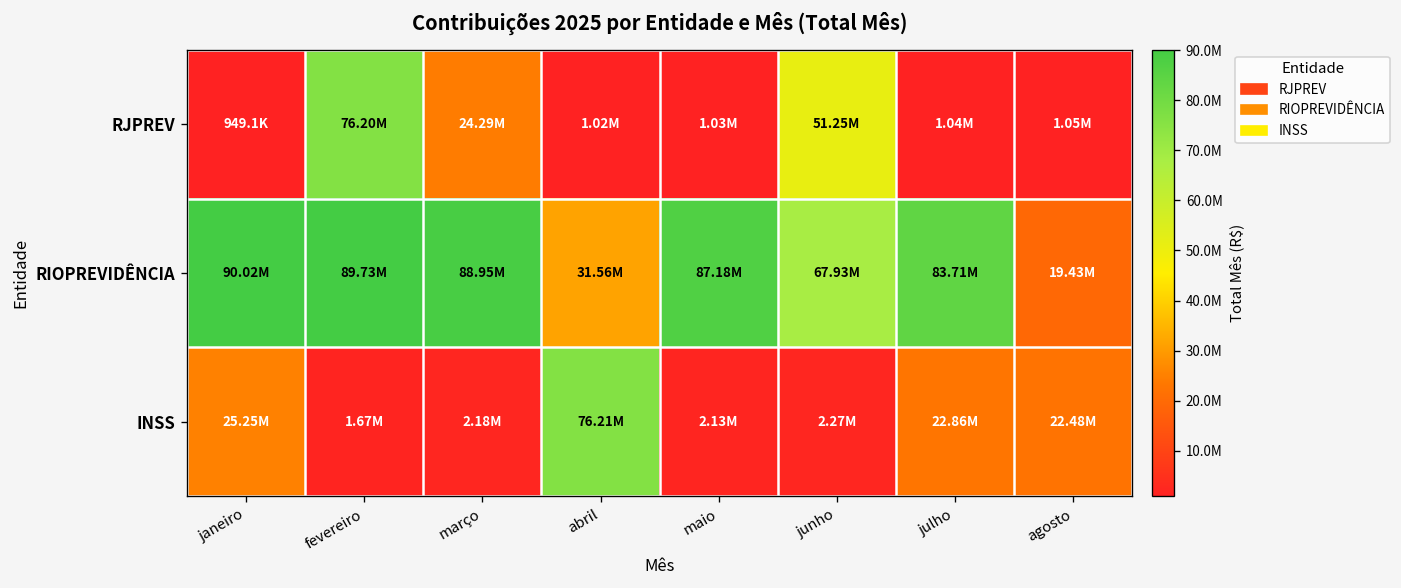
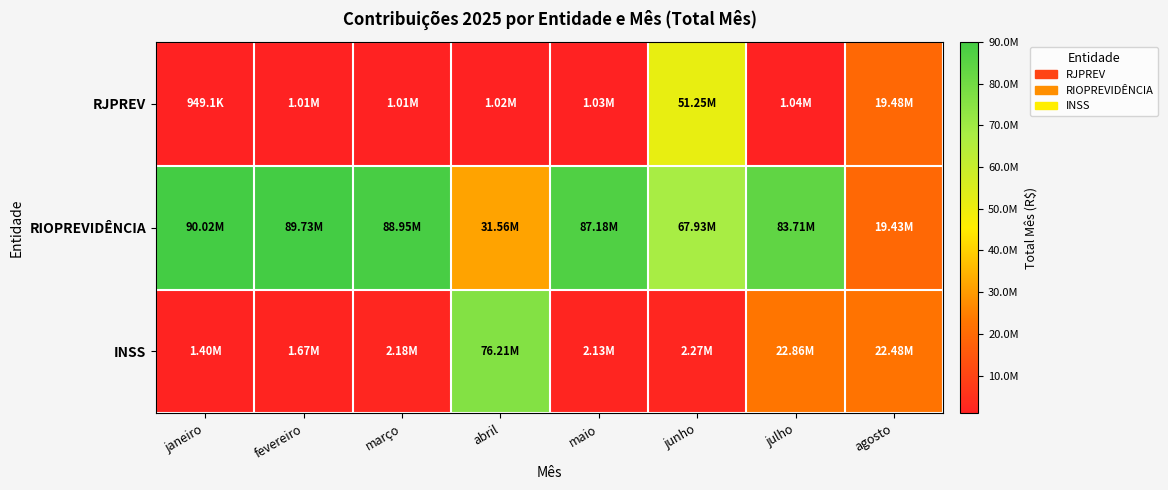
  {
    "RJPREV": {
      "janeiro": "949.1K",
-     "fevereiro": "76.20M",
-     "março": "24.29M",
+     "fevereiro": "1.01M",
+     "março": "1.01M",
      "abril": "1.02M",
      "maio": "1.03M",
      "junho": "51.25M",
      "julho": "1.04M",
-     "agosto": "1.05M"
+     "agosto": "19.48M"
    },
    "RIOPREVIDÊNCIA": {
      "janeiro": "90.02M",
      "fevereiro": "89.73M",
      "março": "88.95M",
      "abril": "31.56M",
      "maio": "87.18M",
      "junho": "67.93M",
      "julho": "83.71M",
      "agosto": "19.43M"
    },
    "INSS": {
-     "janeiro": "25.25M",
+     "janeiro": "1.40M",
      "fevereiro": "1.67M",
      "março": "2.18M",
      "abril": "76.21M",
      "maio": "2.13M",
      "junho": "2.27M",
      "julho": "22.86M",
      "agosto": "22.48M"
    }
  }
